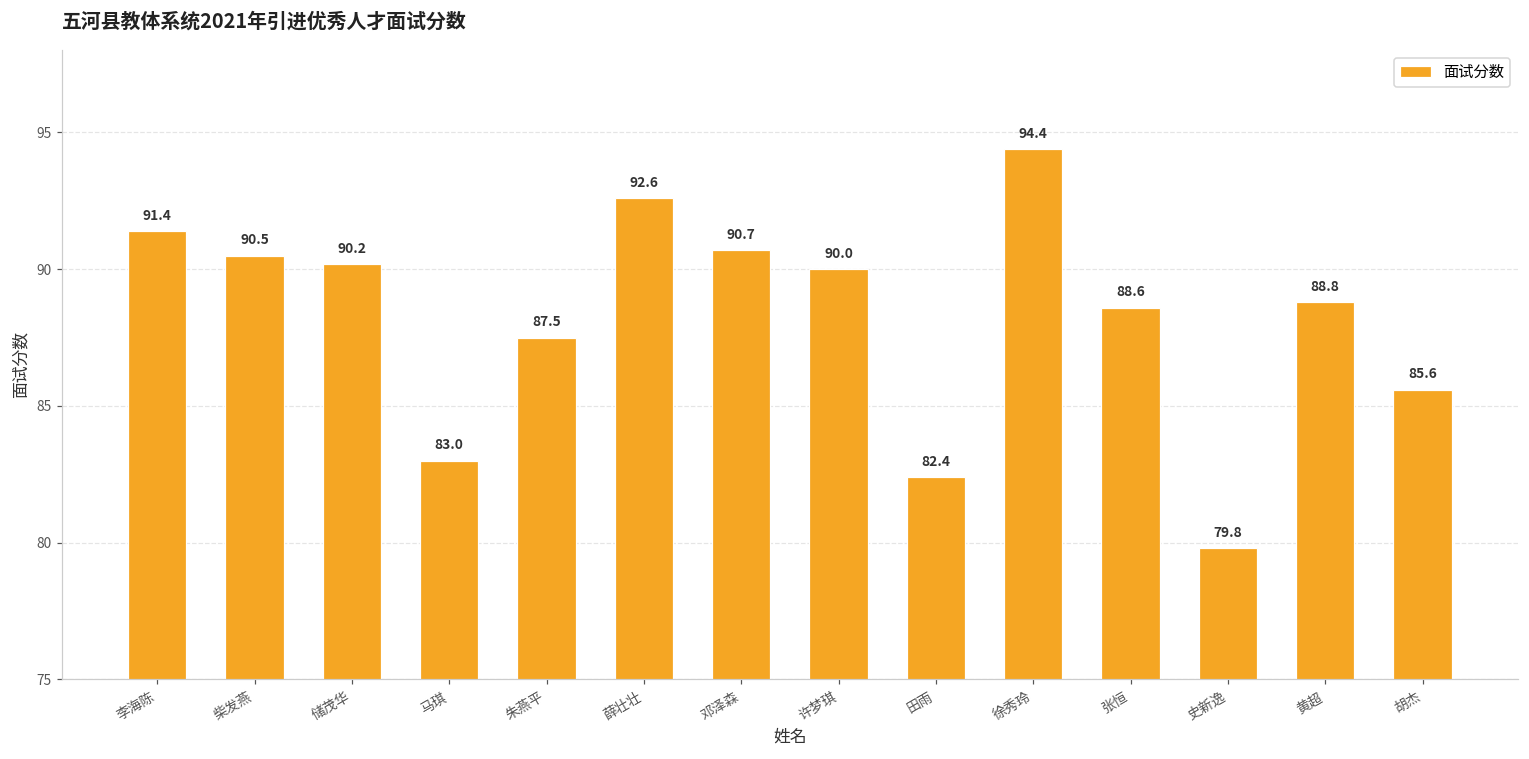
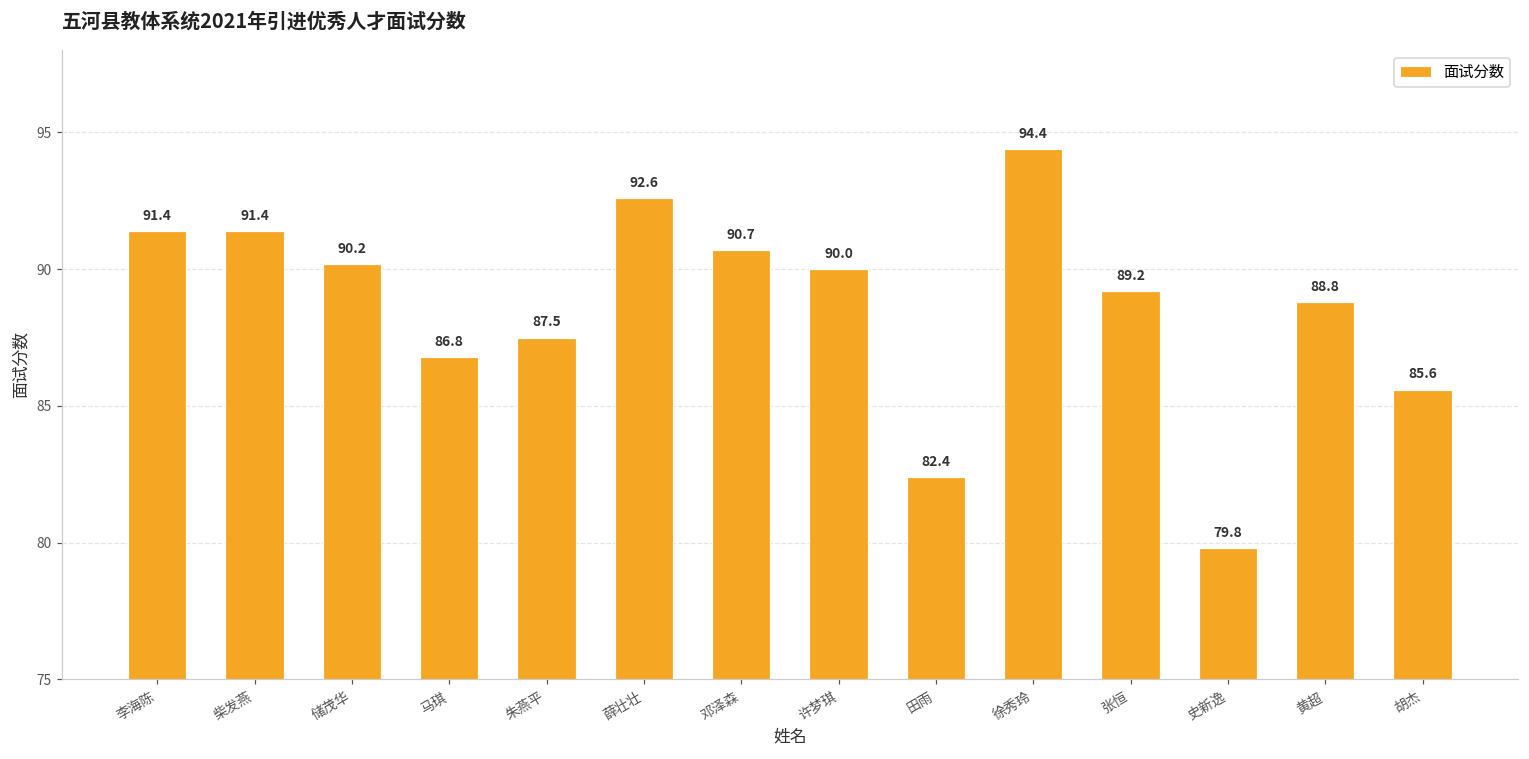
  {
    "李海陈": 91.4,
-   "柴发燕": 90.5,
+   "柴发燕": 91.4,
    "储茂华": 90.2,
-   "马琪": 83.0,
+   "马琪": 86.8,
    "朱燕平": 87.5,
    "薛壮壮": 92.6,
    "邓泽森": 90.7,
    "许梦琪": 90.0,
    "田雨": 82.4,
    "徐秀玲": 94.4,
-   "张恒": 88.6,
+   "张恒": 89.2,
    "史新逸": 79.8,
    "黄超": 88.8,
    "胡杰": 85.6
  }
